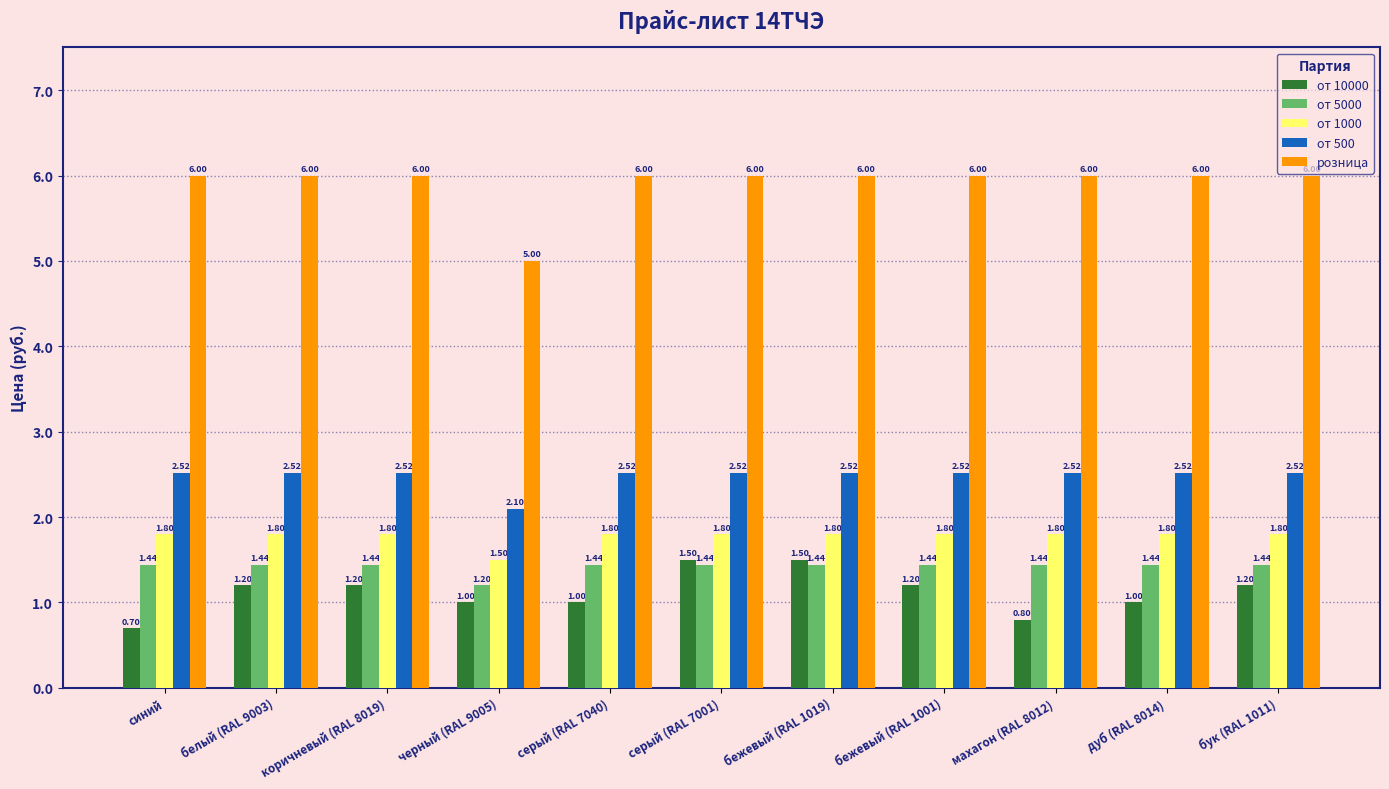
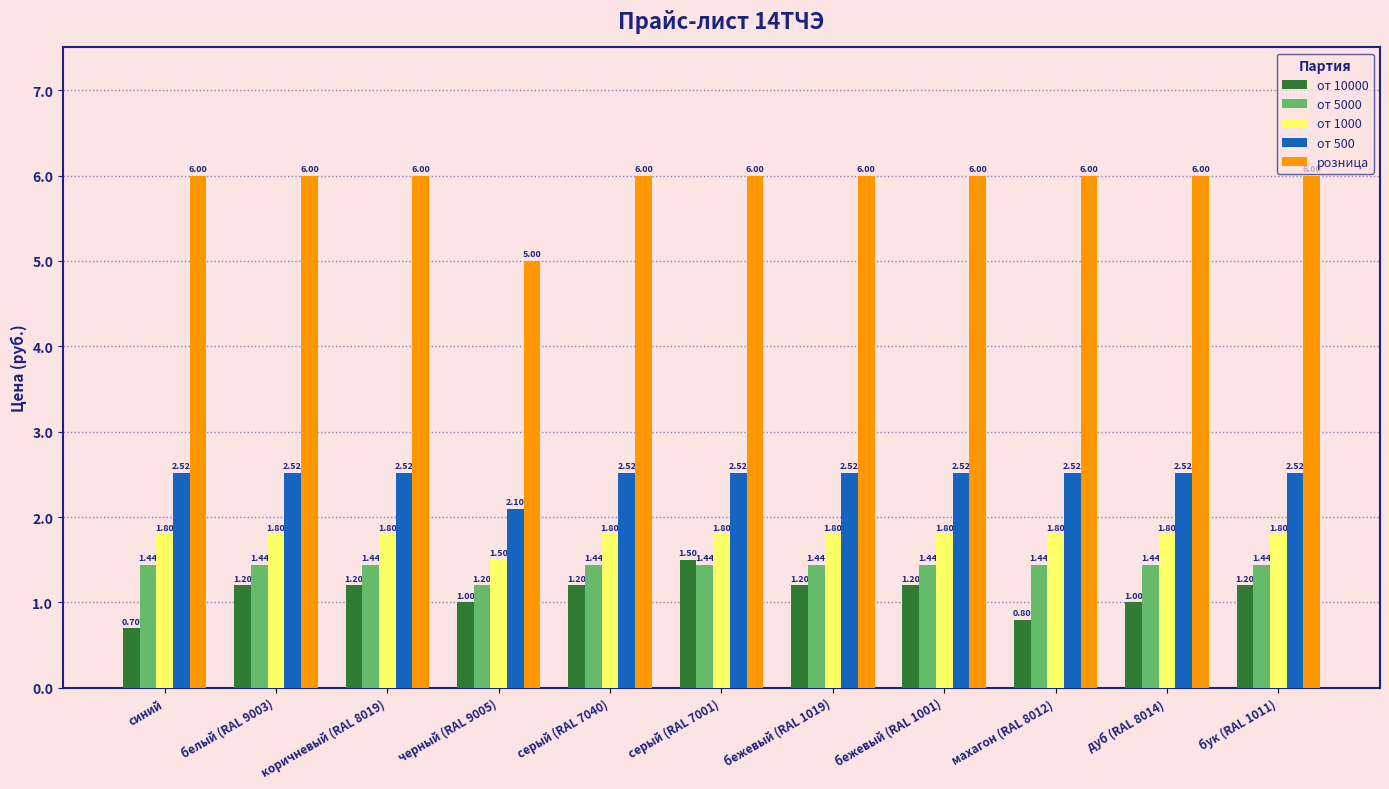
  {
    "от 10000": {
      "синий": 0.70,
      "белый (RAL 9003)": 1.20,
      "коричневый (RAL 8019)": 1.20,
      "черный (RAL 9005)": 1.00,
-     "серый (RAL 7040)": 1.00,
+     "серый (RAL 7040)": 1.20,
      "серый (RAL 7001)": 1.50,
-     "бежевый (RAL 1019)": 1.50,
+     "бежевый (RAL 1019)": 1.20,
      "бежевый (RAL 1001)": 1.20,
      "махагон (RAL 8012)": 0.80,
      "дуб (RAL 8014)": 1.00,
      "бук (RAL 1011)": 1.20
    },
    "от 5000": {
      "синий": 1.44,
      "белый (RAL 9003)": 1.44,
      "коричневый (RAL 8019)": 1.44,
      "черный (RAL 9005)": 1.20,
      "серый (RAL 7040)": 1.44,
      "серый (RAL 7001)": 1.44,
      "бежевый (RAL 1019)": 1.44,
      "бежевый (RAL 1001)": 1.44,
      "махагон (RAL 8012)": 1.44,
      "дуб (RAL 8014)": 1.44,
      "бук (RAL 1011)": 1.44
    },
    "от 1000": {
      "синий": 1.80,
      "белый (RAL 9003)": 1.80,
      "коричневый (RAL 8019)": 1.80,
      "черный (RAL 9005)": 1.50,
      "серый (RAL 7040)": 1.80,
      "серый (RAL 7001)": 1.80,
      "бежевый (RAL 1019)": 1.80,
      "бежевый (RAL 1001)": 1.80,
      "махагон (RAL 8012)": 1.80,
      "дуб (RAL 8014)": 1.80,
      "бук (RAL 1011)": 1.80
    },
    "от 500": {
      "синий": 2.52,
      "белый (RAL 9003)": 2.52,
      "коричневый (RAL 8019)": 2.52,
      "черный (RAL 9005)": 2.10,
      "серый (RAL 7040)": 2.52,
      "серый (RAL 7001)": 2.52,
      "бежевый (RAL 1019)": 2.52,
      "бежевый (RAL 1001)": 2.52,
      "махагон (RAL 8012)": 2.52,
      "дуб (RAL 8014)": 2.52,
      "бук (RAL 1011)": 2.52
    },
    "розница": {
      "синий": 6.00,
      "белый (RAL 9003)": 6.00,
      "коричневый (RAL 8019)": 6.00,
      "черный (RAL 9005)": 5.00,
      "серый (RAL 7040)": 6.00,
      "серый (RAL 7001)": 6.00,
      "бежевый (RAL 1019)": 6.00,
      "бежевый (RAL 1001)": 6.00,
      "махагон (RAL 8012)": 6.00,
      "дуб (RAL 8014)": 6.00
    }
  }
